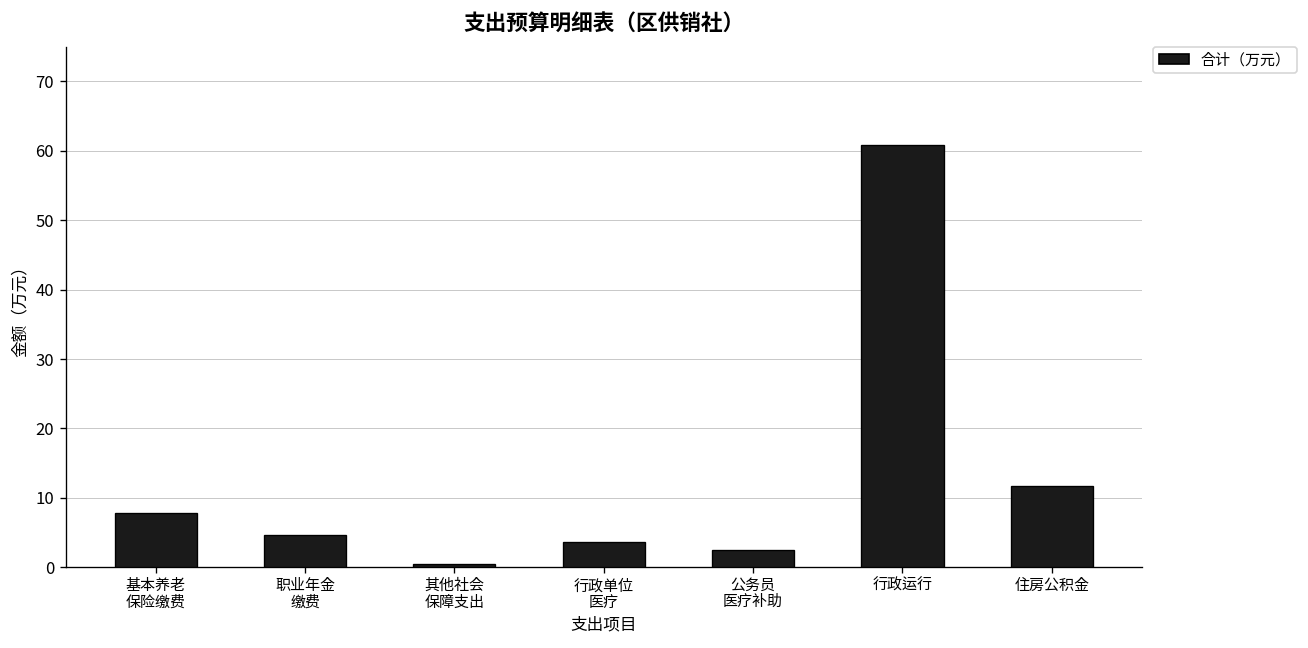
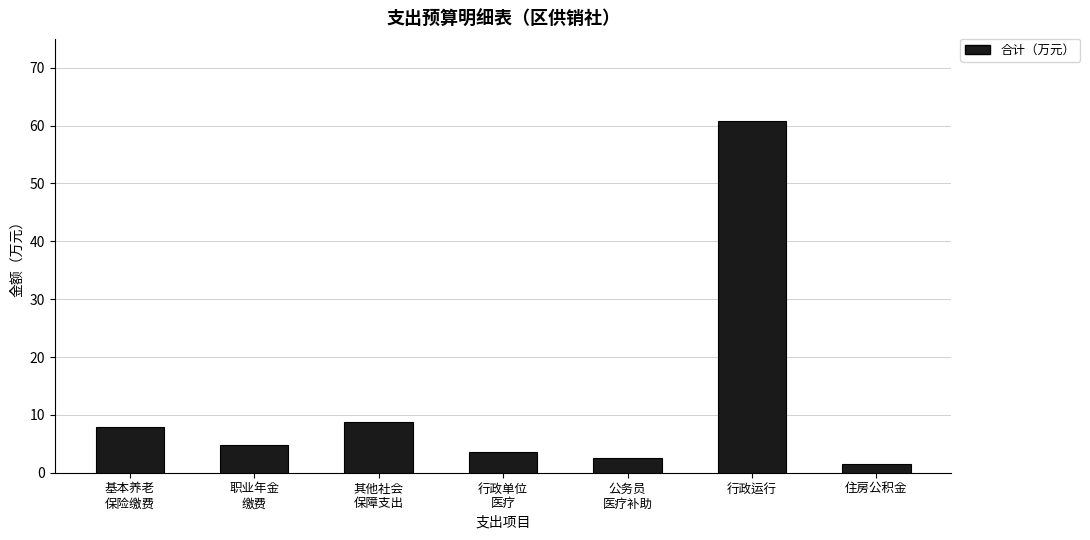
  {
    "基本养老 保险缴费": 8,
    "职业年金 缴费": 5,
-   "其他社会 保障支出": 0,
+   "其他社会 保障支出": 9,
    "行政单位 医疗": 4,
    "公务员 医疗补助": 3,
    "行政运行": 61,
-   "住房公积金": 12
+   "住房公积金": 2
  }
